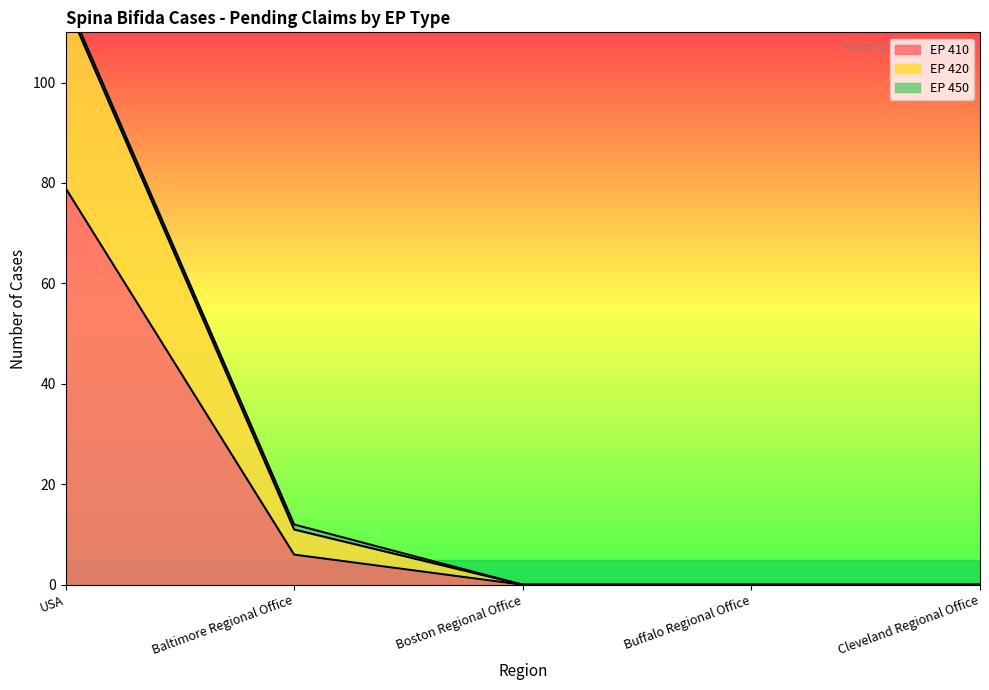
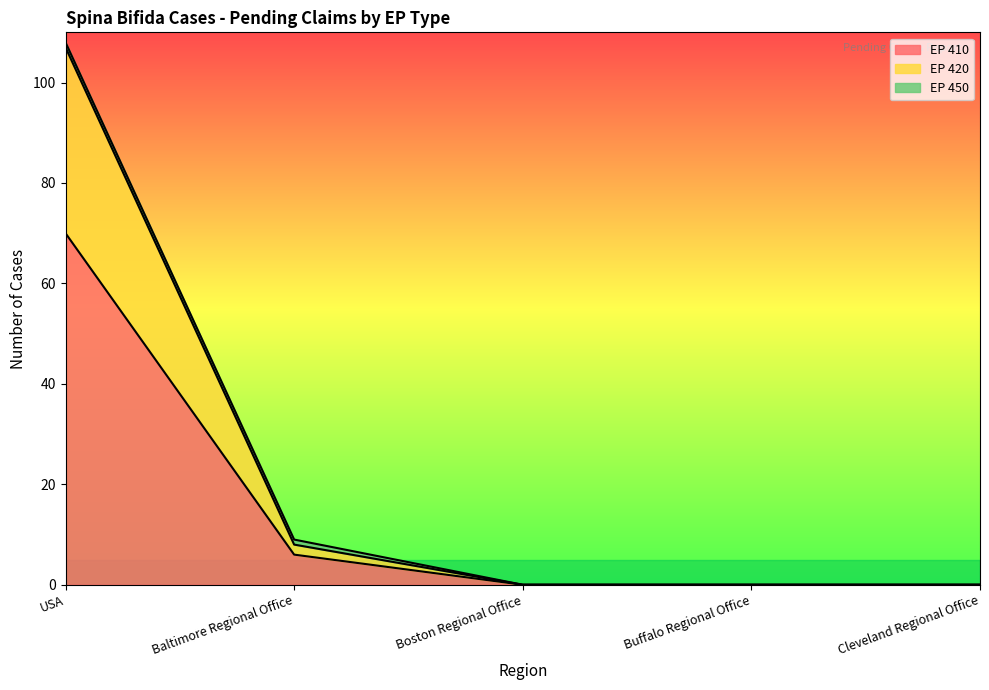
  {
    "EP 410": {
-     "USA": 79,
+     "USA": 70,
      "Baltimore Regional Office": 6
    },
    "EP 420": {
-     "Baltimore Regional Office": 5
+     "Baltimore Regional Office": 2
    },
    "EP 450": {
      "Baltimore Regional Office": 1
    }
  }
